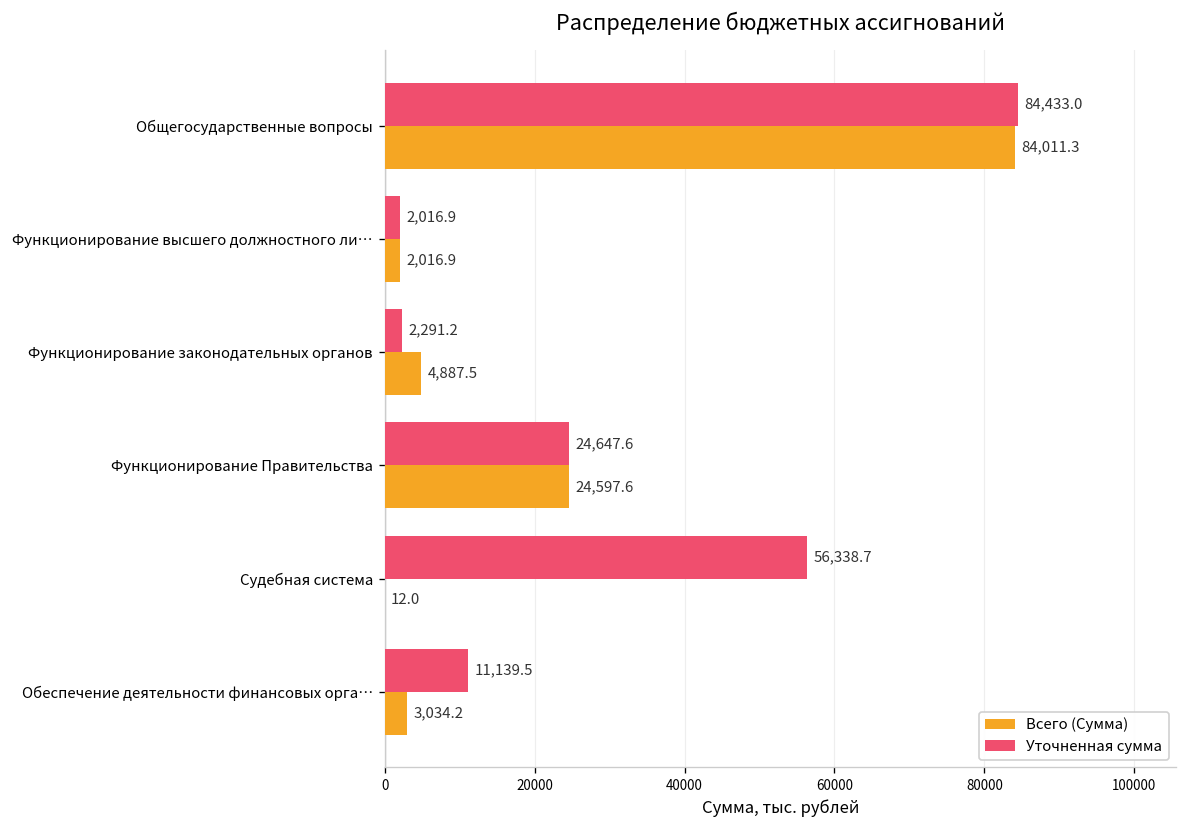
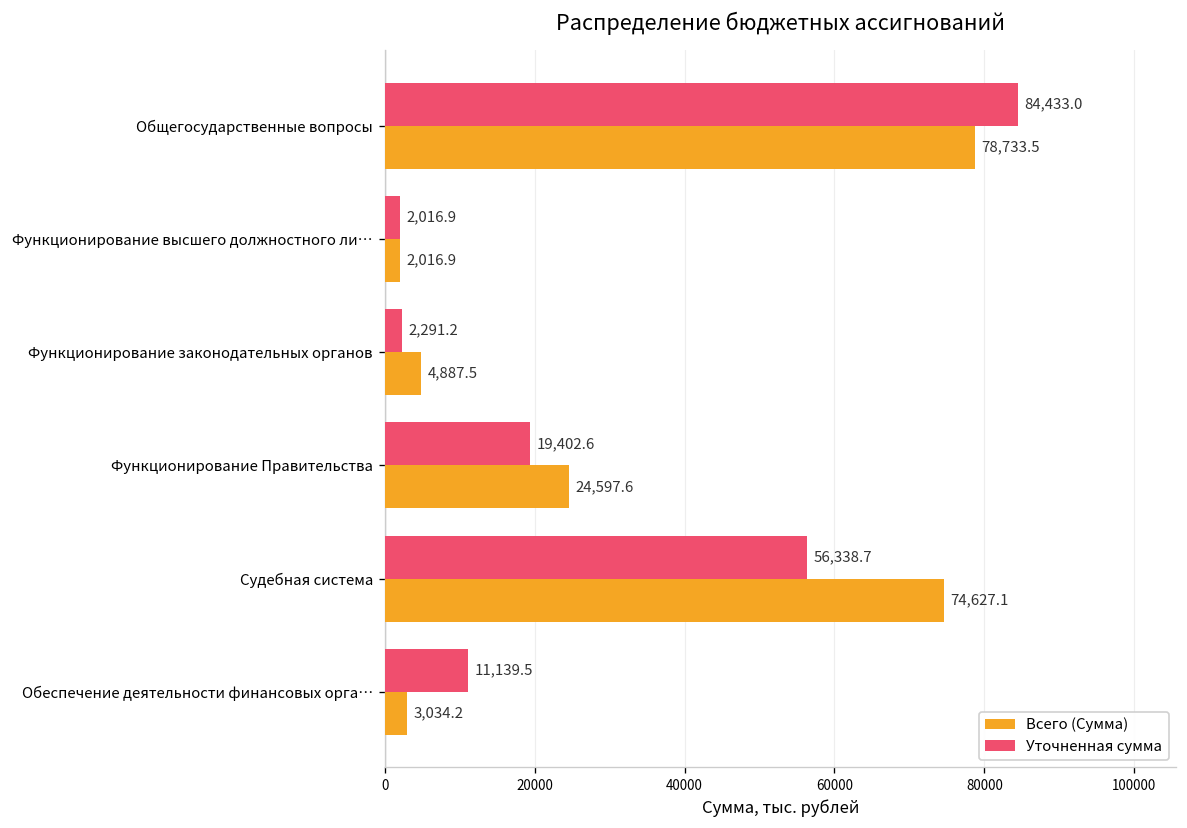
  {
    "Всего (Сумма)": {
-     "Общегосударственные вопросы": "84,011.3",
+     "Общегосударственные вопросы": "78,733.5",
      "Функционирование высшего должностного ли…": "2,016.9",
      "Функционирование законодательных органов": "4,887.5",
      "Функционирование Правительства": "24,597.6",
-     "Судебная система": "12.0",
+     "Судебная система": "74,627.1",
      "Обеспечение деятельности финансовых орга…": "3,034.2"
    },
    "Уточненная сумма": {
      "Общегосударственные вопросы": "84,433.0",
      "Функционирование высшего должностного ли…": "2,016.9",
      "Функционирование законодательных органов": "2,291.2",
-     "Функционирование Правительства": "24,647.6",
+     "Функционирование Правительства": "19,402.6",
      "Судебная система": "56,338.7",
      "Обеспечение деятельности финансовых орга…": "11,139.5"
    }
  }
